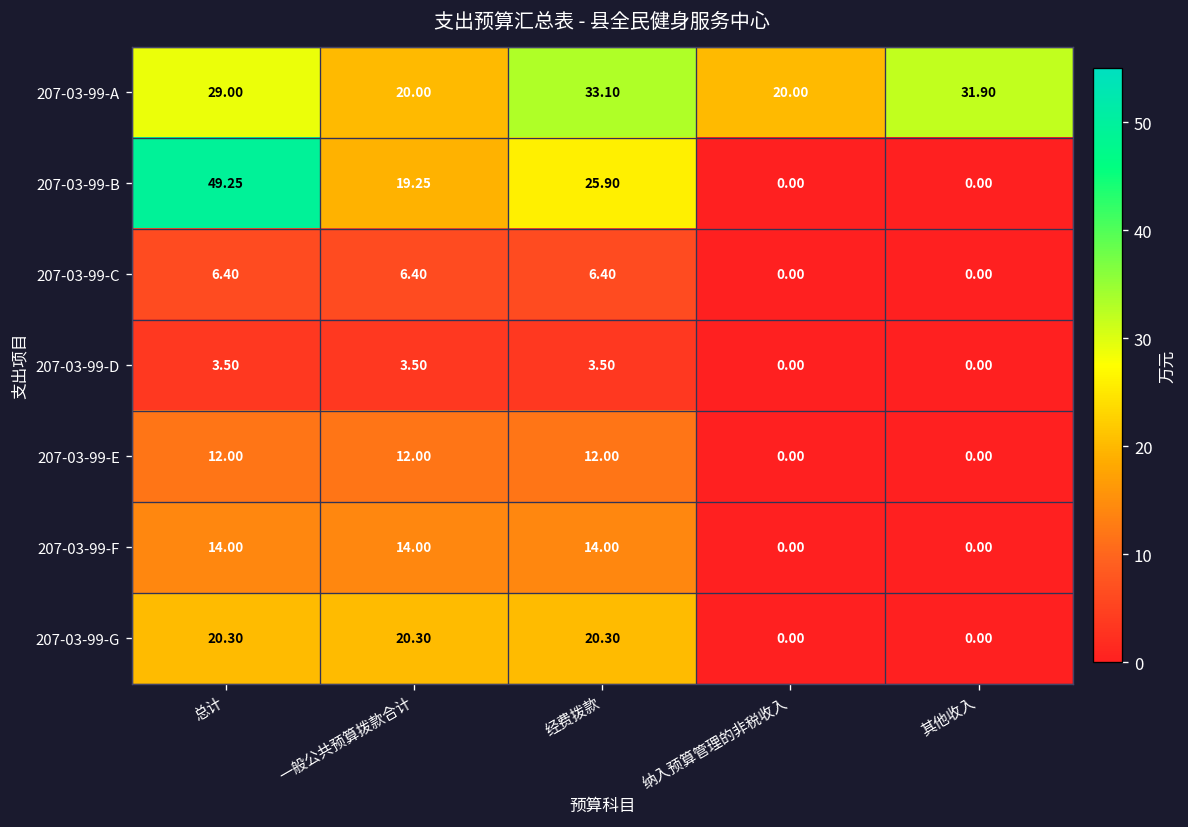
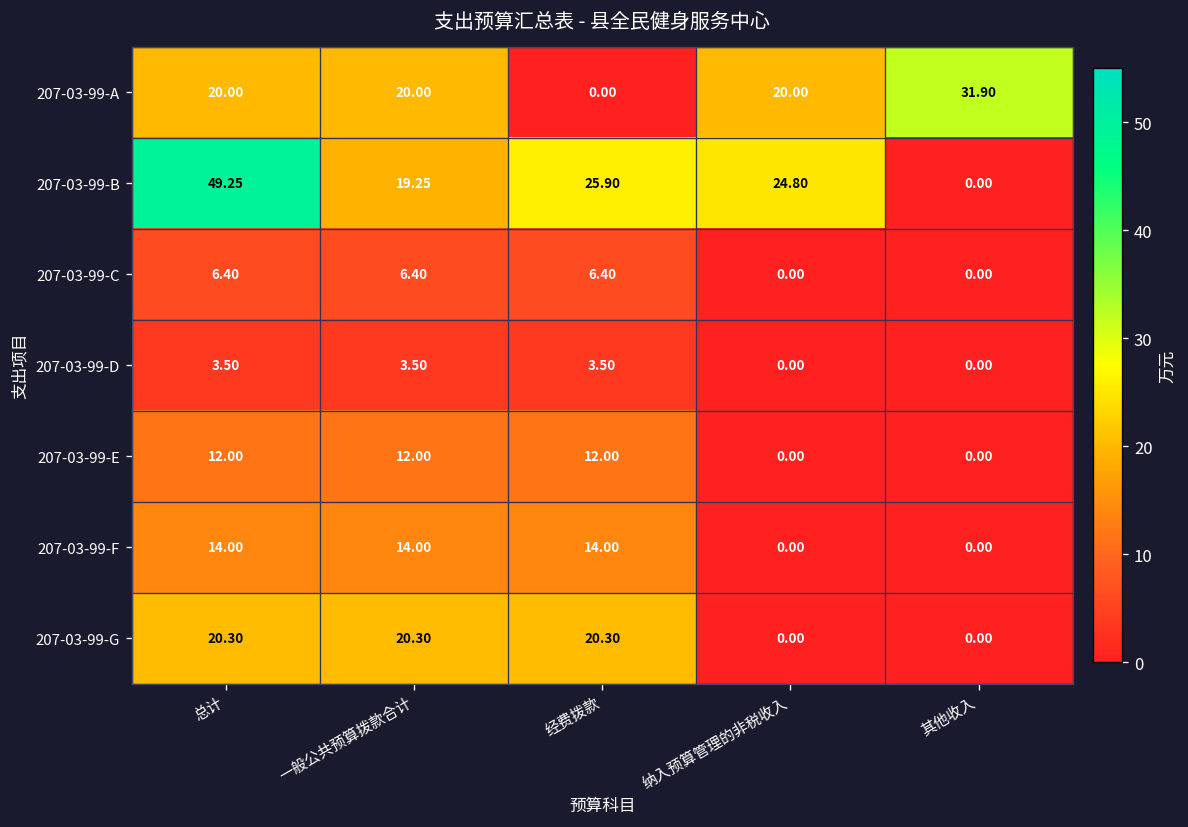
  {
    "207-03-99-A": {
-     "总计": 29.00,
+     "总计": 20.00,
      "一般公共预算拨款合计": 20.00,
-     "经费拨款": 33.10,
+     "经费拨款": 0.00,
      "纳入预算管理的非税收入": 20.00,
      "其他收入": 31.90
    },
    "207-03-99-B": {
      "总计": 49.25,
      "一般公共预算拨款合计": 19.25,
      "经费拨款": 25.90,
-     "纳入预算管理的非税收入": 0.00,
+     "纳入预算管理的非税收入": 24.80,
      "其他收入": 0.00
    },
    "207-03-99-C": {
      "总计": 6.40,
      "一般公共预算拨款合计": 6.40,
      "经费拨款": 6.40,
      "纳入预算管理的非税收入": 0.00,
      "其他收入": 0.00
    },
    "207-03-99-D": {
      "总计": 3.50,
      "一般公共预算拨款合计": 3.50,
      "经费拨款": 3.50,
      "纳入预算管理的非税收入": 0.00,
      "其他收入": 0.00
    },
    "207-03-99-E": {
      "总计": 12.00,
      "一般公共预算拨款合计": 12.00,
      "经费拨款": 12.00,
      "纳入预算管理的非税收入": 0.00,
      "其他收入": 0.00
    },
    "207-03-99-F": {
      "总计": 14.00,
      "一般公共预算拨款合计": 14.00,
      "经费拨款": 14.00,
      "纳入预算管理的非税收入": 0.00,
      "其他收入": 0.00
    },
    "207-03-99-G": {
      "总计": 20.30,
      "一般公共预算拨款合计": 20.30,
      "经费拨款": 20.30,
      "纳入预算管理的非税收入": 0.00,
      "其他收入": 0.00
    }
  }
